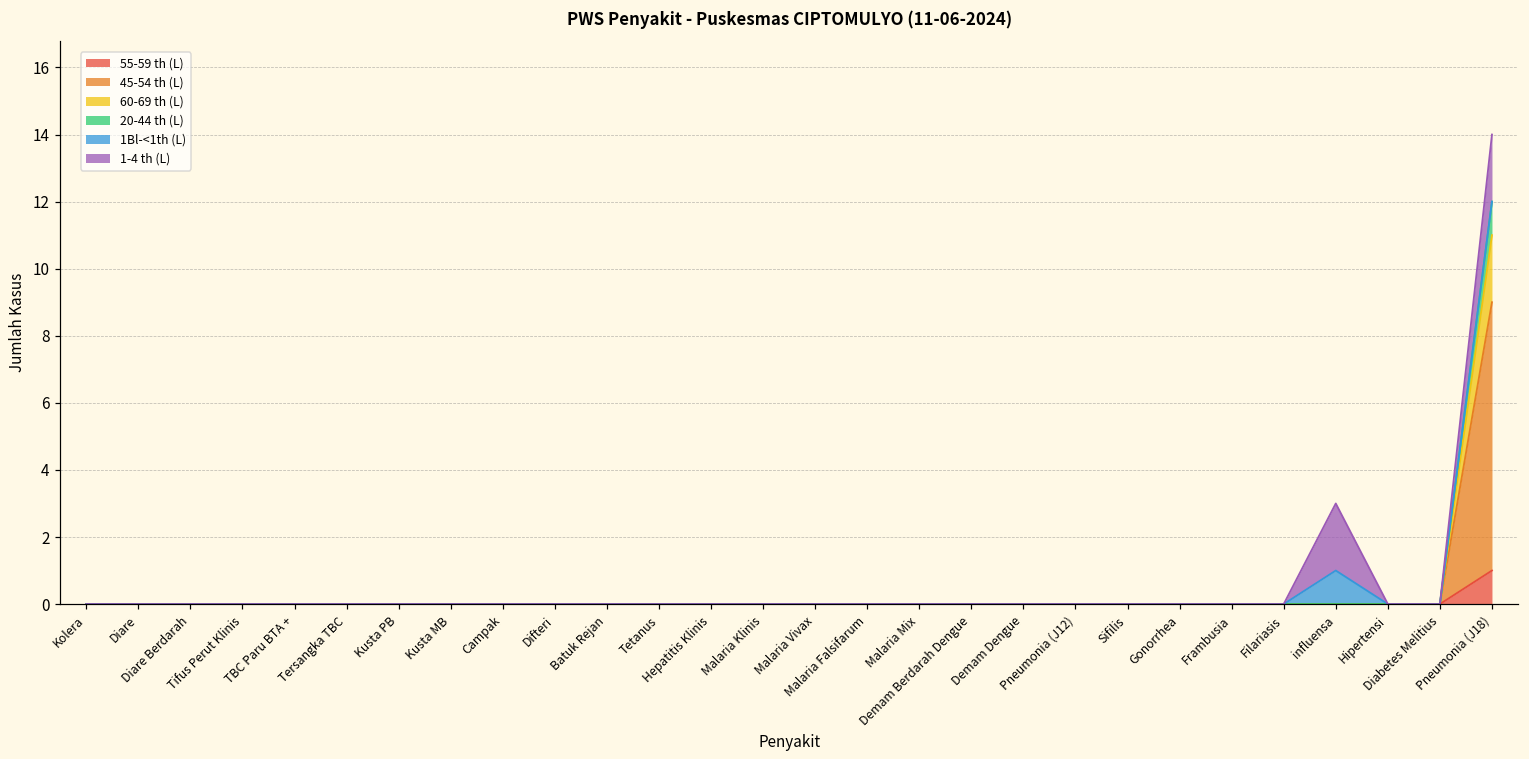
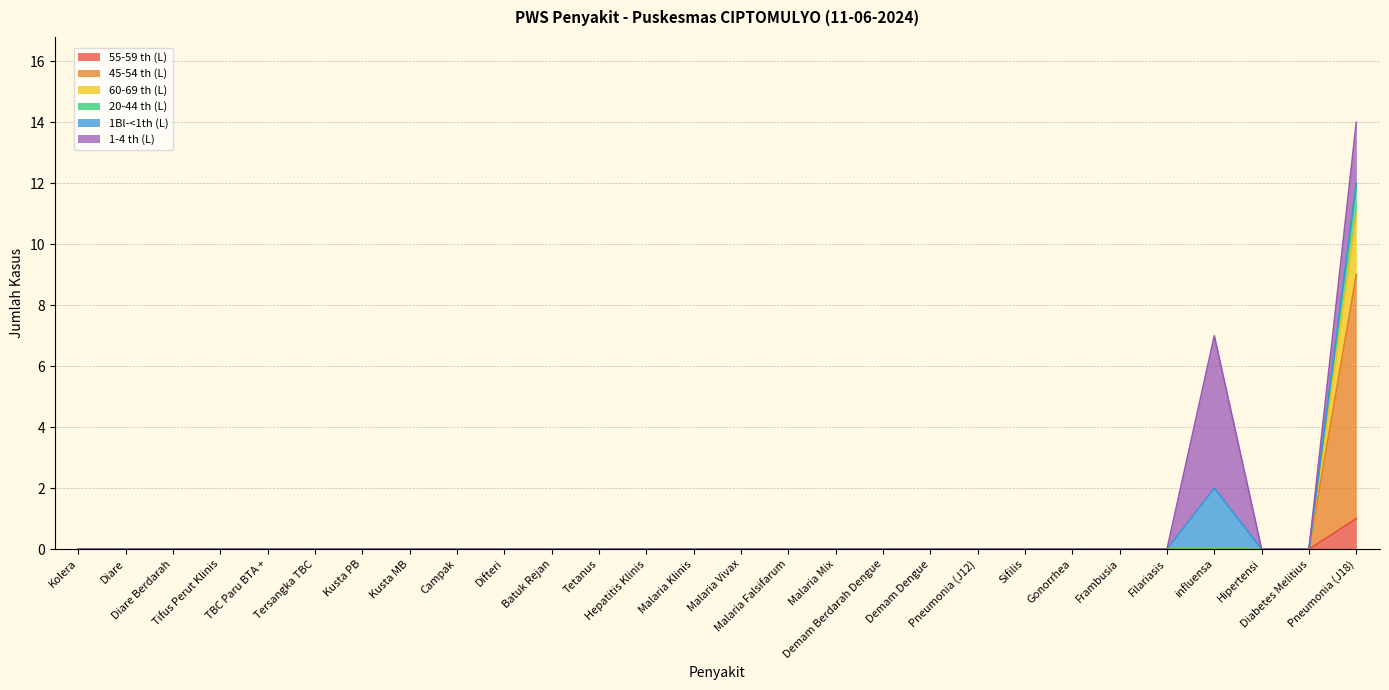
  {
    "60-69 th (L)": {
      "Pneumonia (J18)": 2
    },
    "1Bl-<1th (L)": {
-     "influensa": 1
+     "influensa": 2
    },
    "1-4 th (L)": {
-     "influensa": 2,
+     "influensa": 5,
      "Pneumonia (J18)": 2
    }
  }
